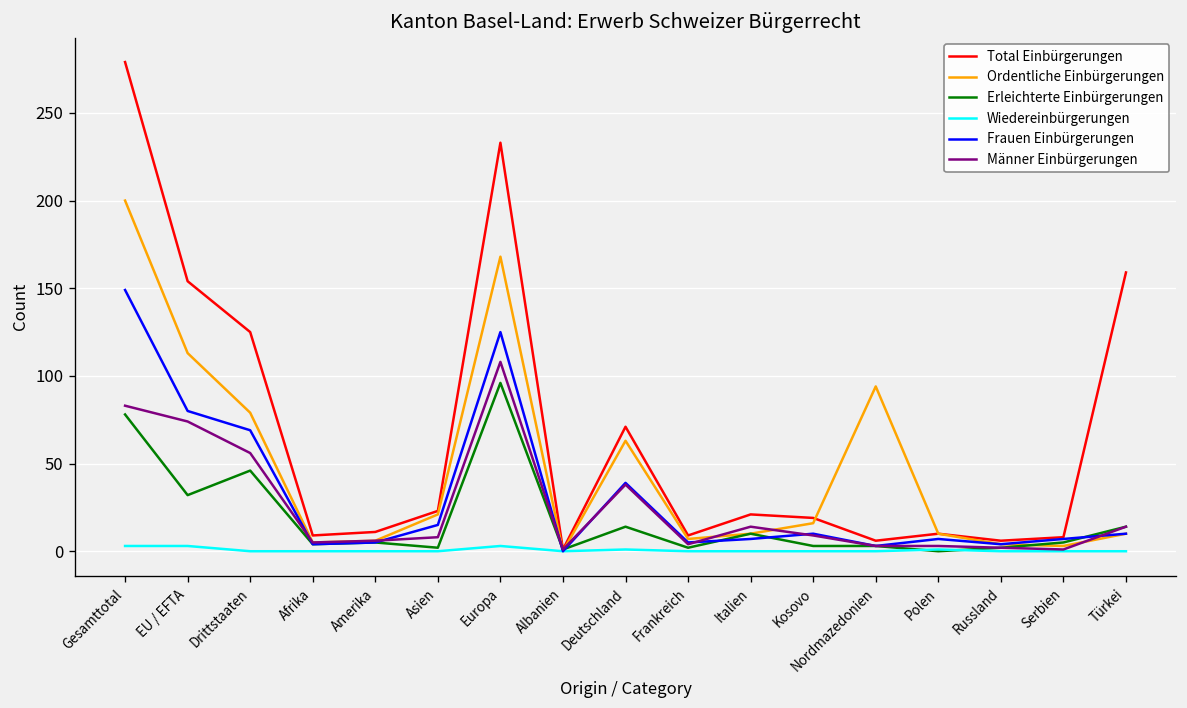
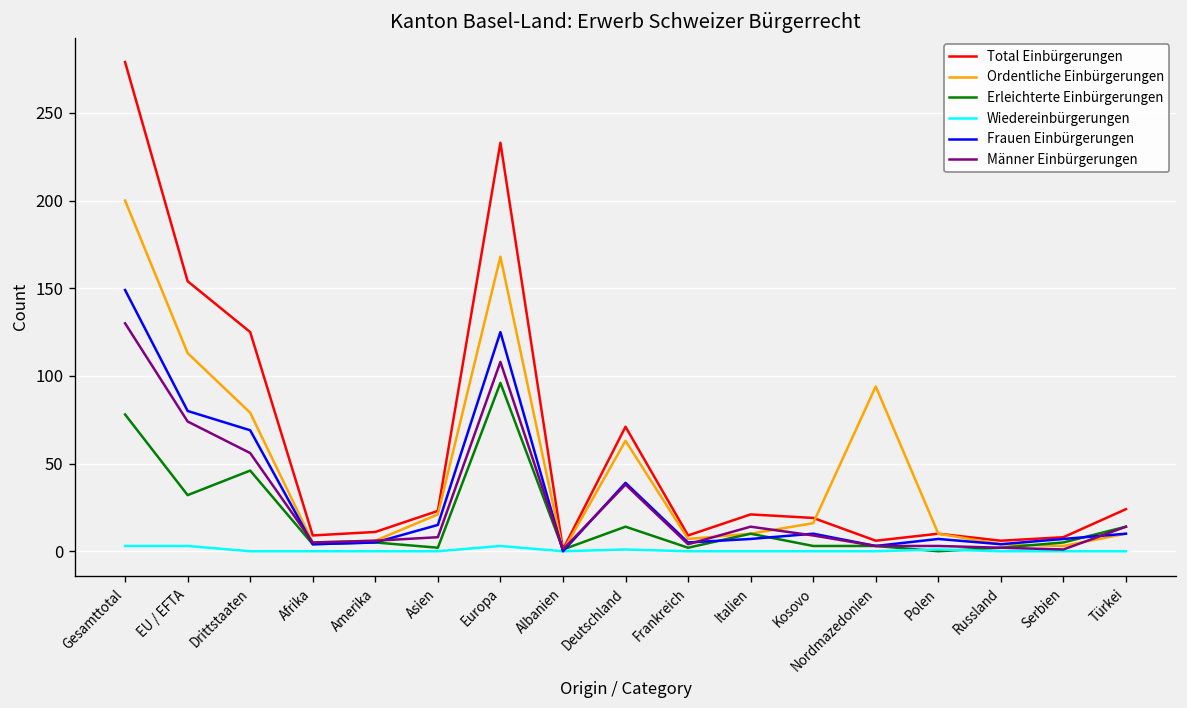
  {
    "Total Einbürgerungen": {
      "Gesamttotal": 279,
      "EU / EFTA": 154,
      "Drittstaaten": 125,
      "Afrika": 9,
      "Amerika": 11,
      "Asien": 23,
      "Europa": 233,
      "Deutschland": 71,
      "Frankreich": 9,
      "Italien": 21,
      "Kosovo": 19,
      "Nordmazedonien": 6,
      "Russland": 6,
-     "Türkei": 159
+     "Türkei": 24
    },
    "Ordentliche Einbürgerungen": {
      "Gesamttotal": 200,
      "EU / EFTA": 113,
      "Drittstaaten": 79,
      "Asien": 21,
      "Europa": 168,
      "Deutschland": 63,
      "Frankreich": 7,
      "Kosovo": 16,
      "Nordmazedonien": 94,
      "Serbien": 3
    },
    "Erleichterte Einbürgerungen": {
      "Gesamttotal": 78,
      "EU / EFTA": 32,
      "Drittstaaten": 46,
      "Asien": 2,
      "Europa": 96,
      "Deutschland": 14,
      "Frankreich": 2,
      "Kosovo": 3,
      "Serbien": 5
    },
    "Wiedereinbürgerungen": {
      "Gesamttotal": 3,
      "EU / EFTA": 3,
      "Drittstaaten": 0,
      "Afrika": 0,
      "Amerika": 0,
      "Asien": 0,
      "Europa": 3,
      "Deutschland": 1,
      "Frankreich": 0,
      "Italien": 0,
      "Kosovo": 0,
      "Nordmazedonien": 0,
      "Russland": 0,
      "Türkei": 0
    },
    "Frauen Einbürgerungen": {
      "Gesamttotal": 149,
      "EU / EFTA": 80,
      "Drittstaaten": 69,
      "Asien": 15,
      "Europa": 125,
      "Italien": 7,
      "Polen": 7
    },
    "Männer Einbürgerungen": {
-     "Gesamttotal": 83,
+     "Gesamttotal": 130,
      "EU / EFTA": 74,
      "Drittstaaten": 56,
      "Asien": 8,
      "Europa": 108,
      "Italien": 14,
      "Polen": 3
    }
  }
